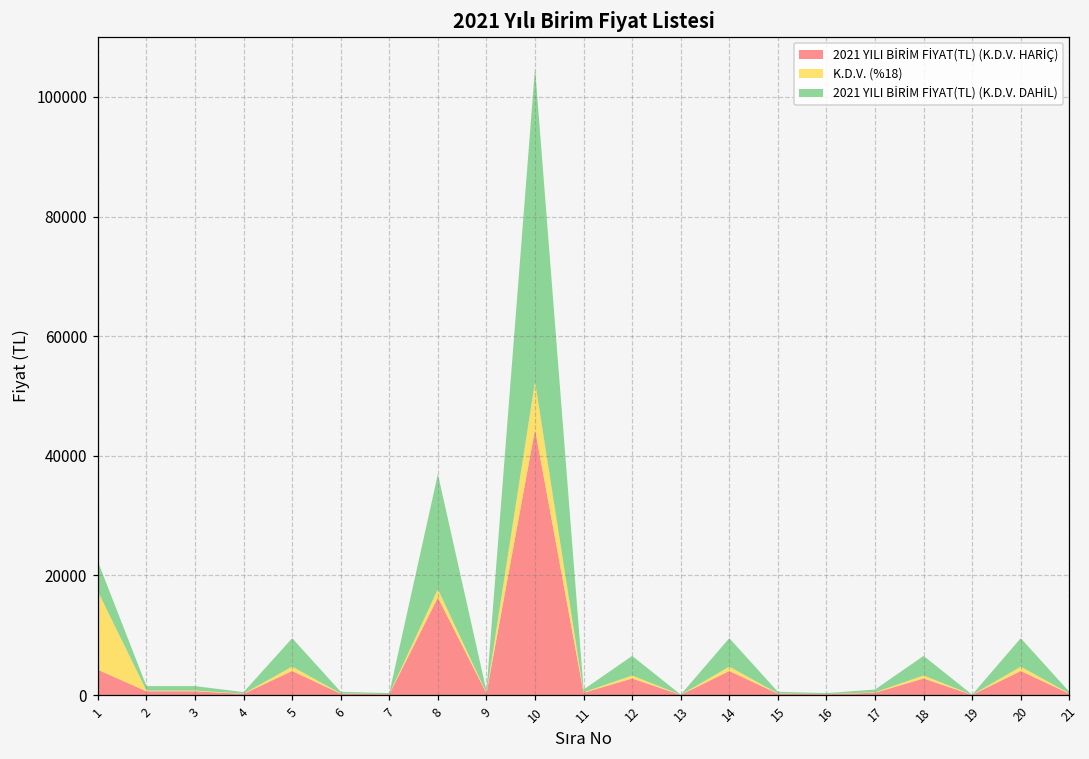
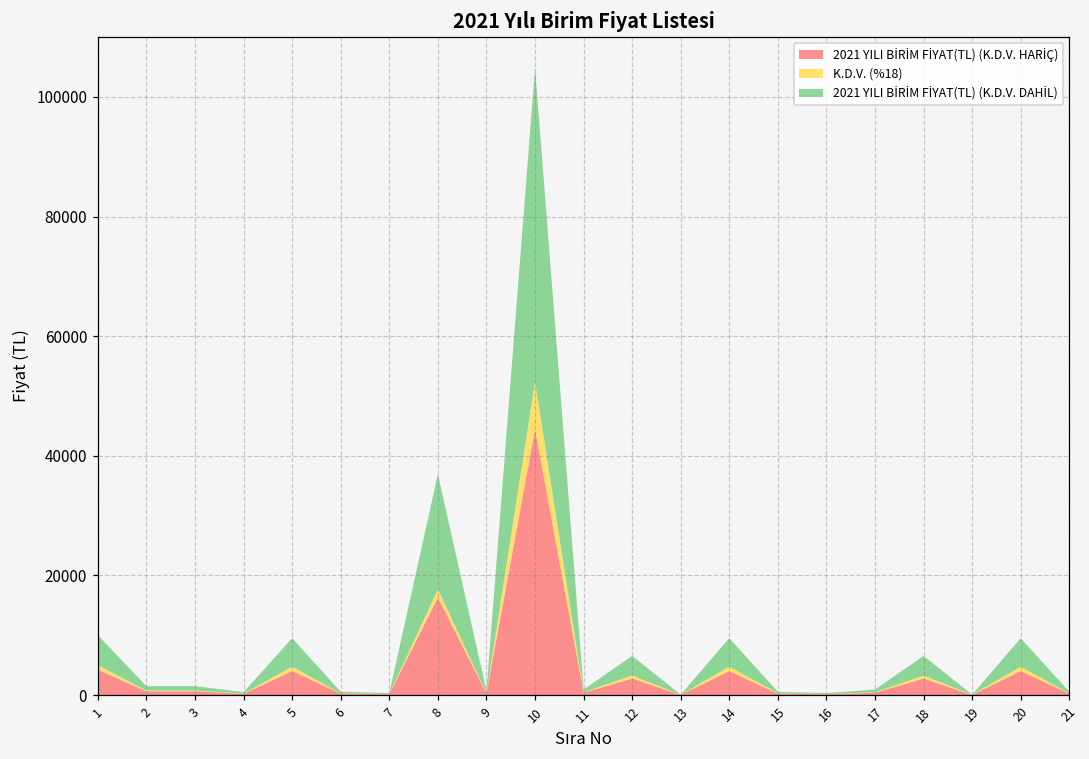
  {
    "2021 YILI BİRİM FİYAT(TL) (K.D.V. HARİÇ)": {
      "1": 4000,
      "5": 4000,
      "8": 16000,
      "10": 44000,
      "12": 3000,
      "14": 4000,
      "18": 3000,
      "20": 4000
    },
    "K.D.V. (%18)": {
-     "1": 13000,
+     "1": 1000,
      "5": 1000,
      "8": 1000,
      "10": 8000,
      "12": 1000,
      "14": 1000,
      "18": 1000,
      "20": 1000
    },
    "2021 YILI BİRİM FİYAT(TL) (K.D.V. DAHİL)": {
      "1": 5000,
      "2": 1000,
      "3": 1000,
      "5": 5000,
      "8": 19000,
      "10": 52000,
      "12": 3000,
      "14": 5000,
      "18": 3000,
      "20": 5000
    }
  }
